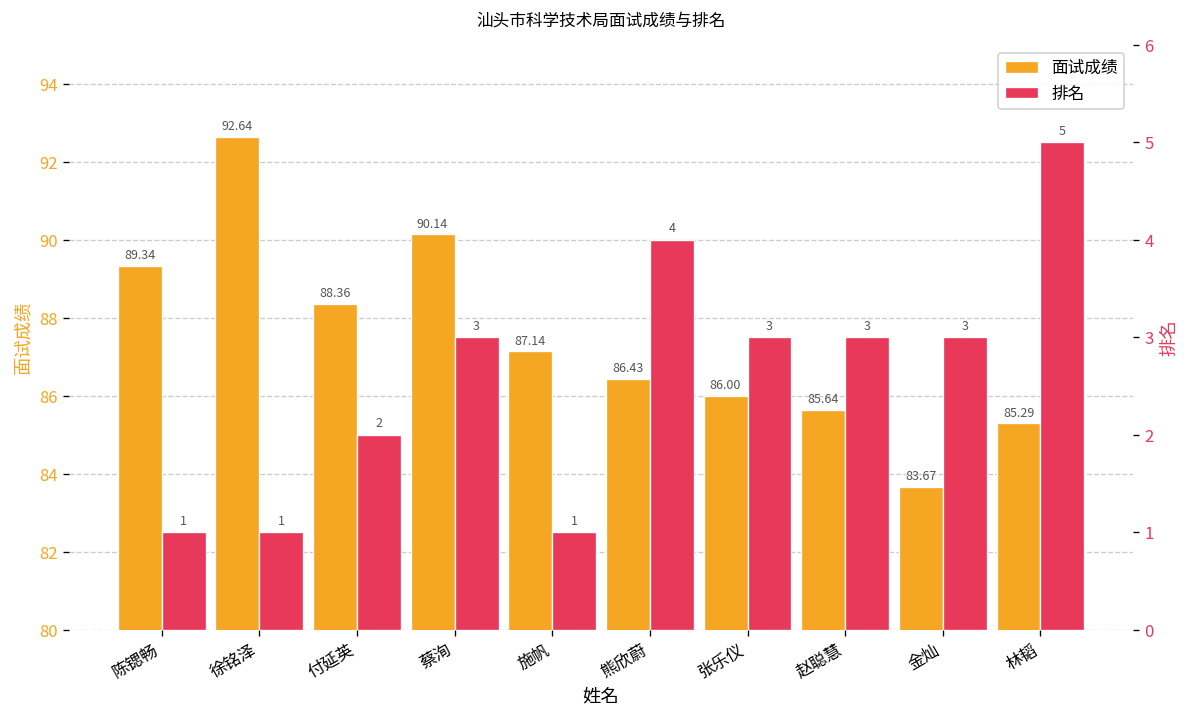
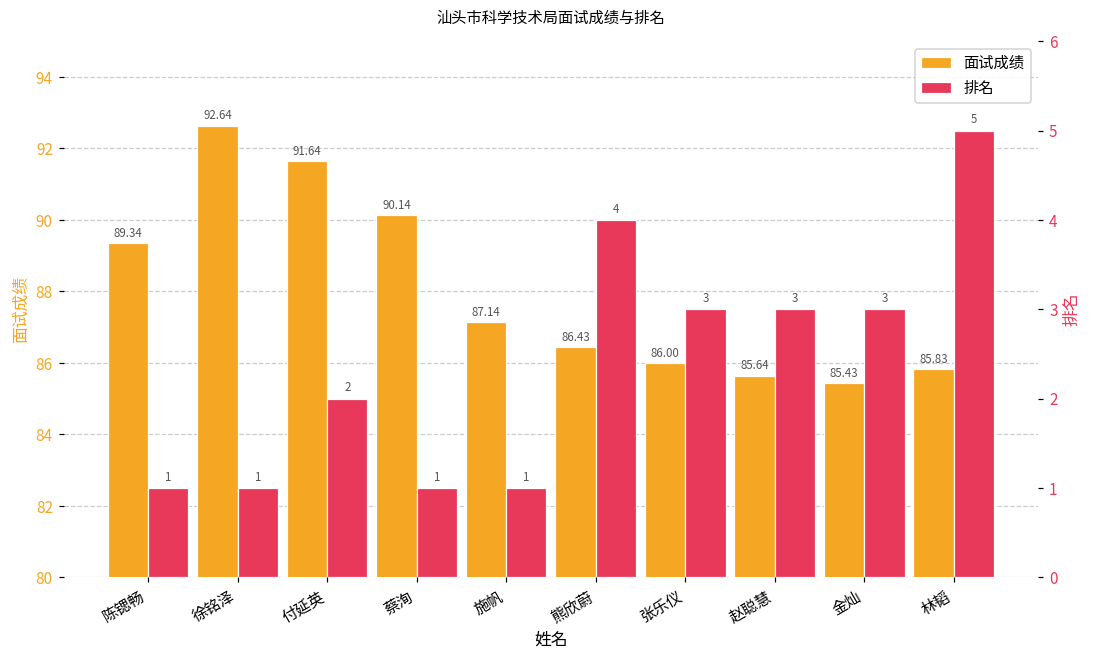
  {
    "面试成绩": {
      "陈锶畅": 89.34,
      "徐铭泽": 92.64,
-     "付延英": 88.36,
+     "付延英": 91.64,
      "蔡洵": 90.14,
      "施帆": 87.14,
      "熊欣蔚": 86.43,
      "张乐仪": 86.00,
      "赵聪慧": 85.64,
-     "金灿": 83.67,
-     "林韬": 85.29
+     "金灿": 85.43,
+     "林韬": 85.83
    },
    "排名": {
      "陈锶畅": 1,
      "徐铭泽": 1,
      "付延英": 2,
-     "蔡洵": 3,
+     "蔡洵": 1,
      "施帆": 1,
      "熊欣蔚": 4,
      "张乐仪": 3,
      "赵聪慧": 3,
      "金灿": 3,
      "林韬": 5
    }
  }
